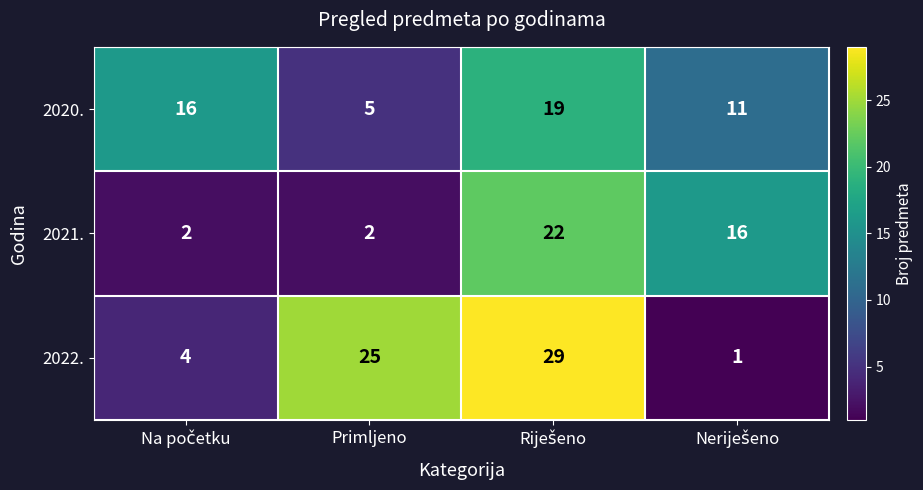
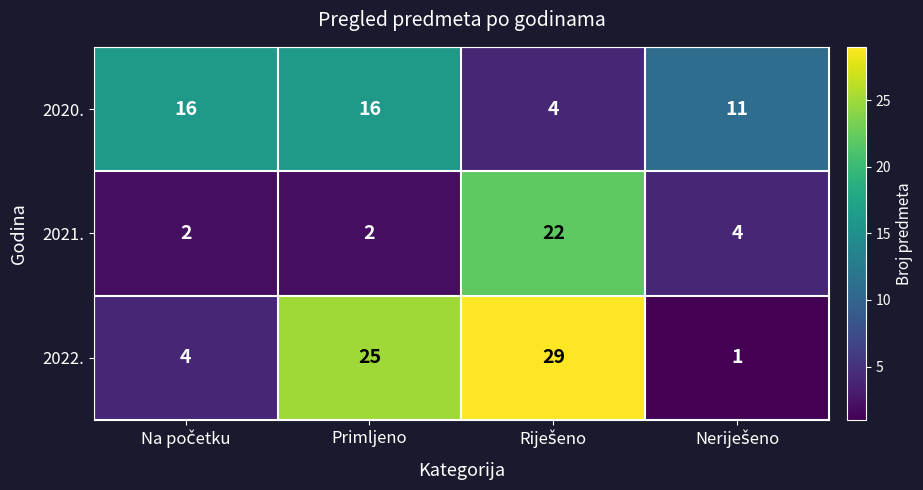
  {
    "2020.": {
      "Na početku": 16,
-     "Primljeno": 5,
-     "Riješeno": 19,
+     "Primljeno": 16,
+     "Riješeno": 4,
      "Neriješeno": 11
    },
    "2021.": {
      "Na početku": 2,
      "Primljeno": 2,
      "Riješeno": 22,
-     "Neriješeno": 16
+     "Neriješeno": 4
    },
    "2022.": {
      "Na početku": 4,
      "Primljeno": 25,
      "Riješeno": 29,
      "Neriješeno": 1
    }
  }
